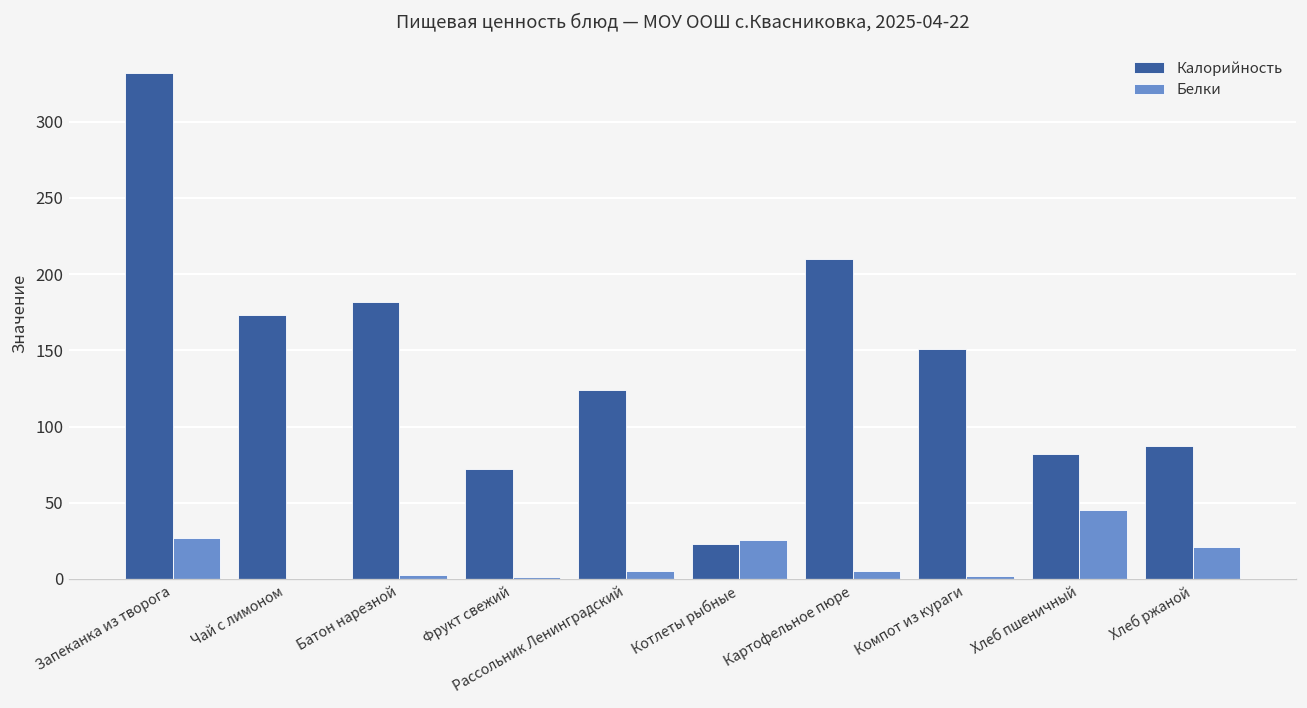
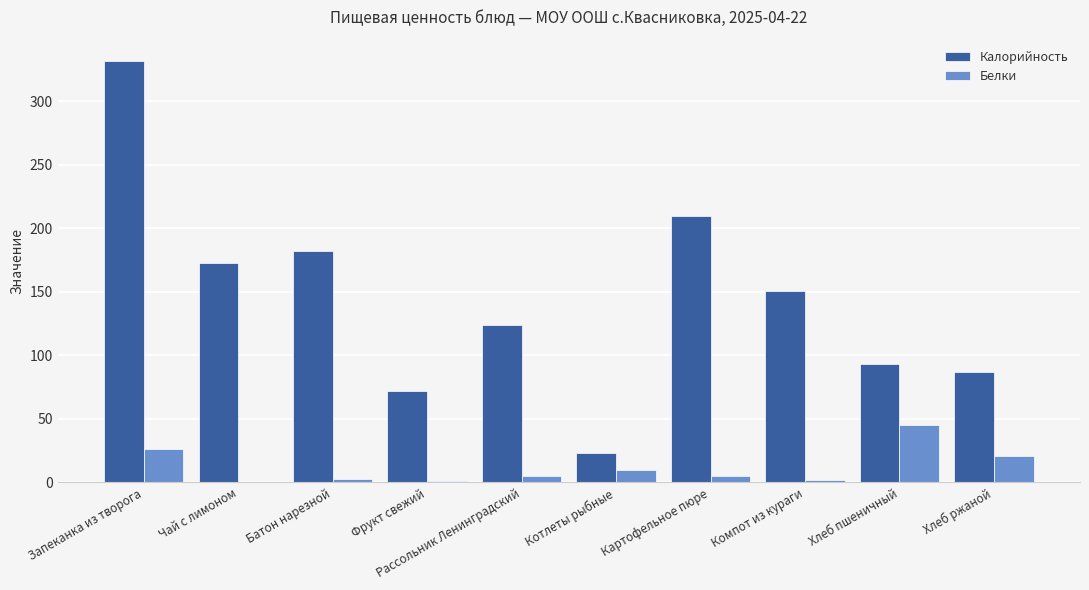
  {
    "Калорийность": {
      "Запеканка из творога": 332,
      "Чай с лимоном": 173,
      "Батон нарезной": 182,
      "Фрукт свежий": 72,
      "Рассольник Ленинградский": 124,
      "Котлеты рыбные": 23,
      "Картофельное пюре": 210,
      "Компот из кураги": 151,
-     "Хлеб пшеничный": 82,
+     "Хлеб пшеничный": 93,
      "Хлеб ржаной": 87
    },
    "Белки": {
      "Запеканка из творога": 27,
      "Батон нарезной": 3,
      "Рассольник Ленинградский": 5,
-     "Котлеты рыбные": 25,
+     "Котлеты рыбные": 9,
      "Картофельное пюре": 5,
      "Хлеб пшеничный": 45,
      "Хлеб ржаной": 21
    }
  }
